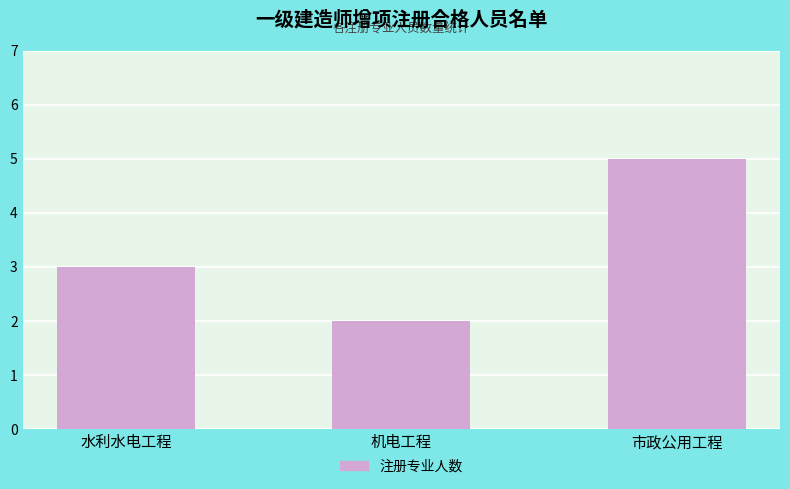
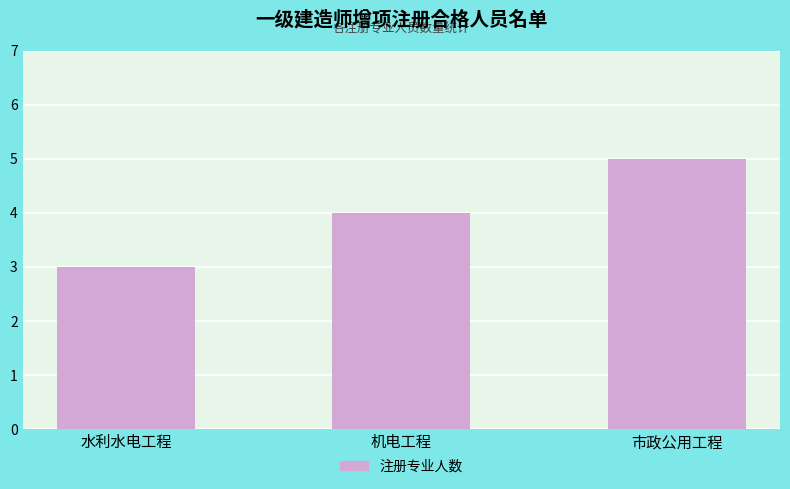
  {
    "水利水电工程": 3,
-   "机电工程": 2,
+   "机电工程": 4,
    "市政公用工程": 5
  }
